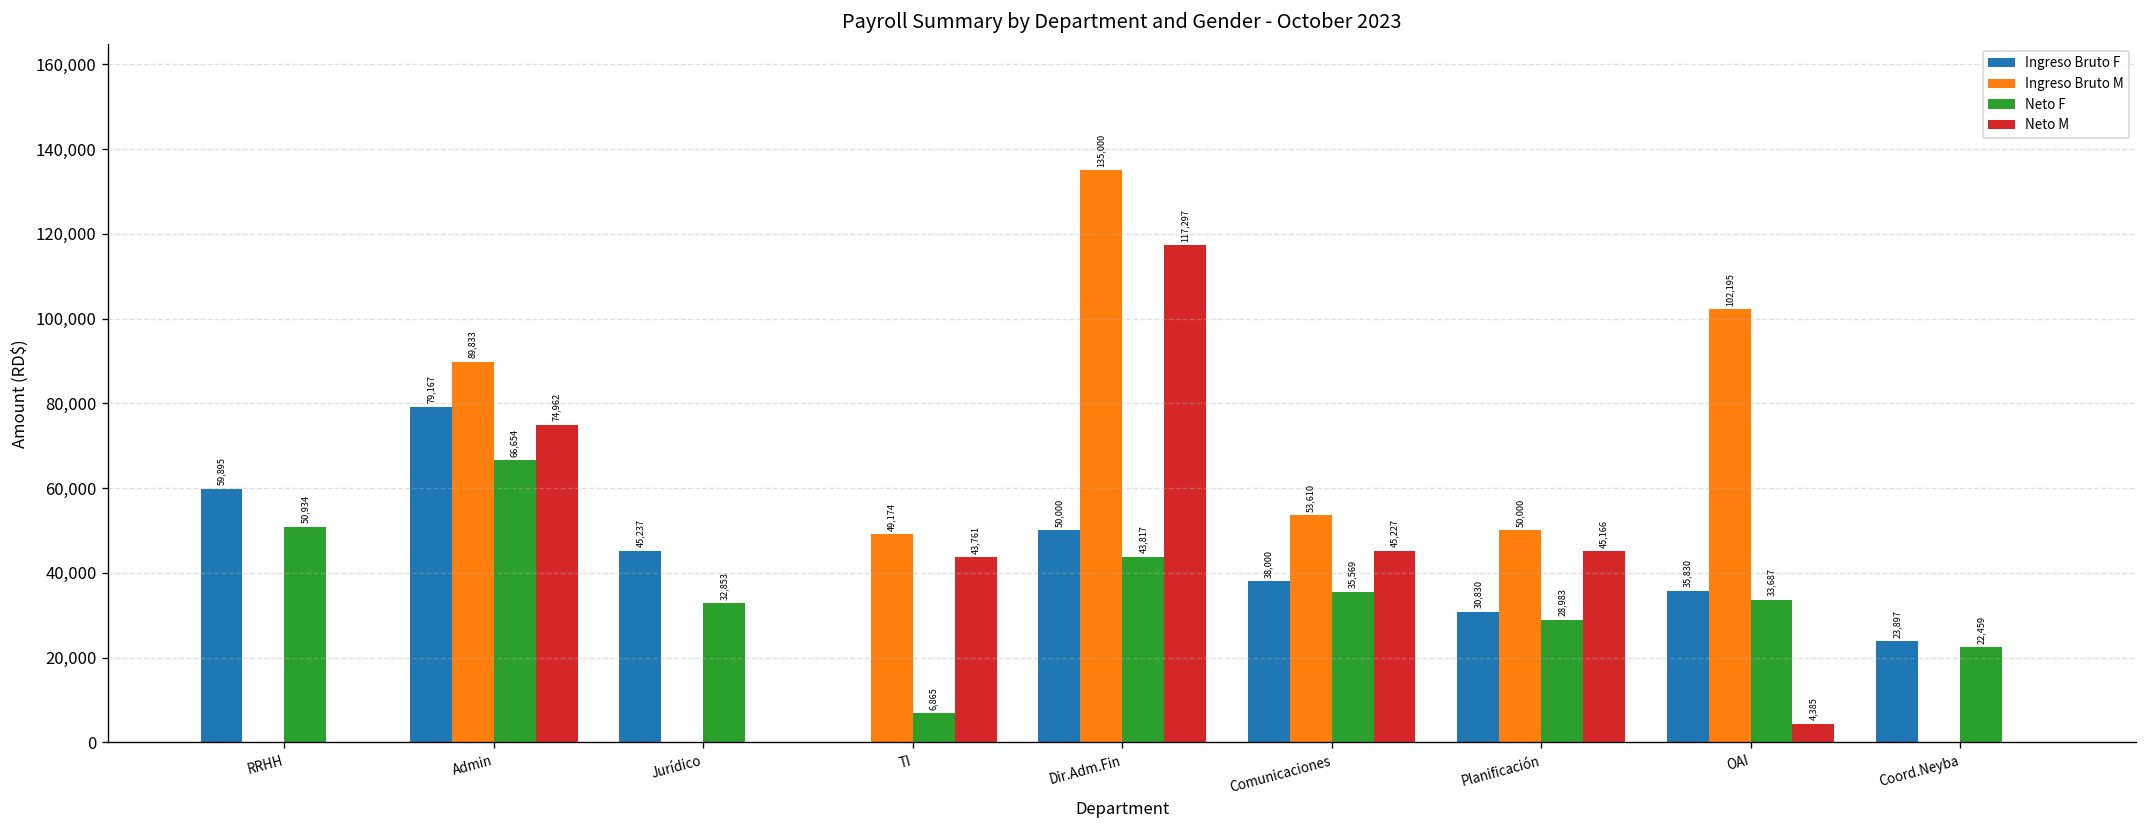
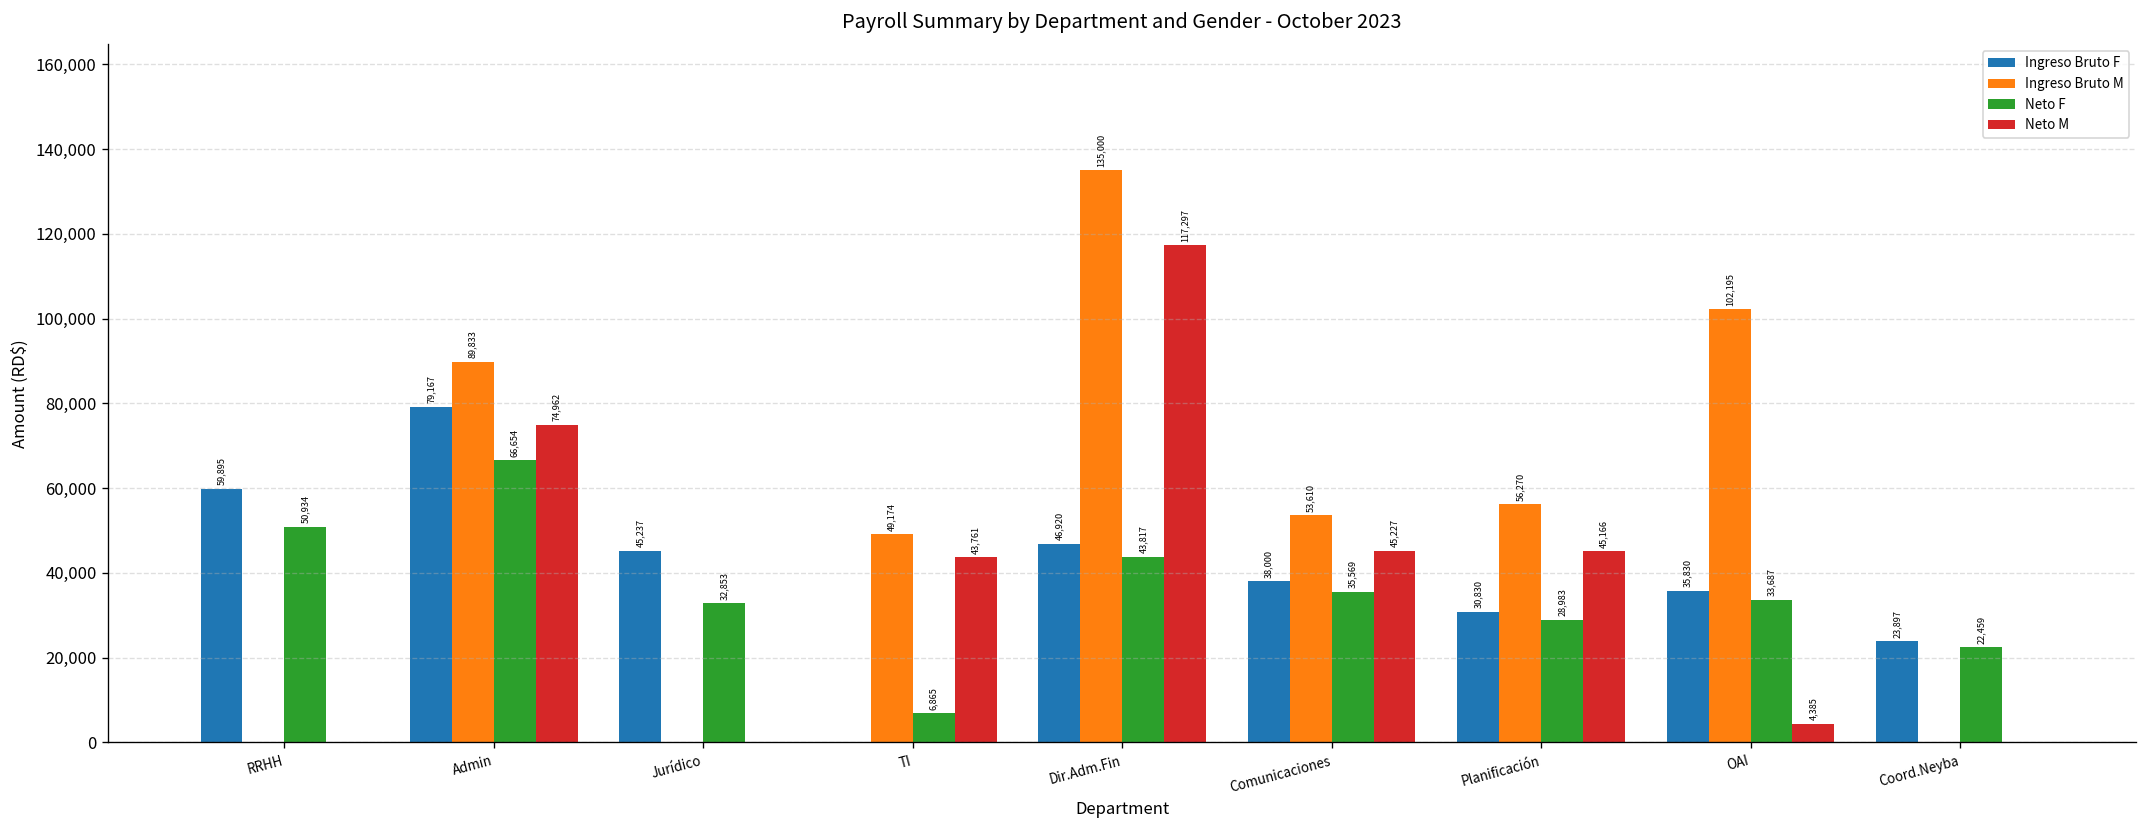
  {
    "Ingreso Bruto F": {
      "RRHH": "59,895",
      "Admin": "79,167",
      "Jurídico": "45,237",
-     "Dir.Adm.Fin": "50,000",
+     "Dir.Adm.Fin": "46,920",
      "Comunicaciones": "38,000",
      "Planificación": "30,830",
      "OAI": "35,830",
      "Coord.Neyba": "23,897"
    },
    "Ingreso Bruto M": {
      "Admin": "89,833",
      "TI": "49,174",
      "Dir.Adm.Fin": "135,000",
      "Comunicaciones": "53,610",
-     "Planificación": "50,000",
+     "Planificación": "56,270",
      "OAI": "102,195"
    },
    "Neto F": {
      "RRHH": "50,934",
      "Admin": "66,654",
      "Jurídico": "32,853",
      "TI": "6,865",
      "Dir.Adm.Fin": "43,817",
      "Comunicaciones": "35,569",
      "Planificación": "28,983",
      "OAI": "33,687",
      "Coord.Neyba": "22,459"
    },
    "Neto M": {
      "Admin": "74,962",
      "TI": "43,761",
      "Dir.Adm.Fin": "117,297",
      "Comunicaciones": "45,227",
      "Planificación": "45,166",
      "OAI": "4,385"
    }
  }
